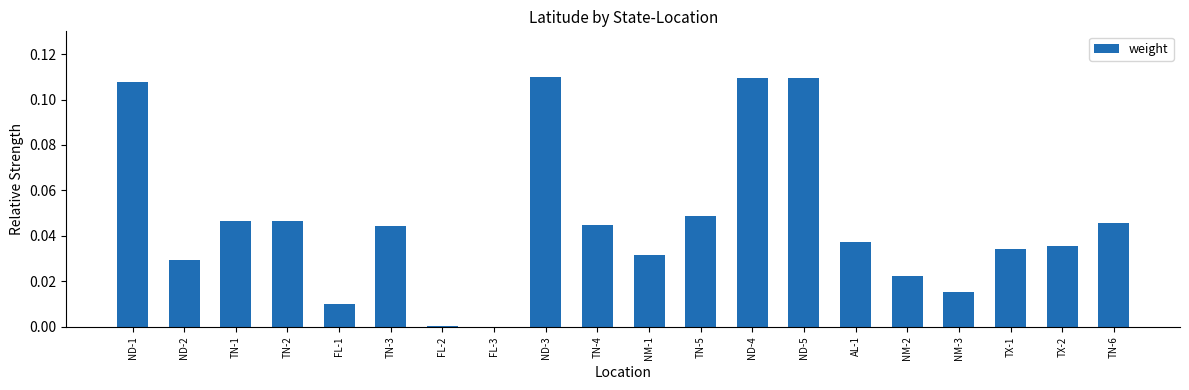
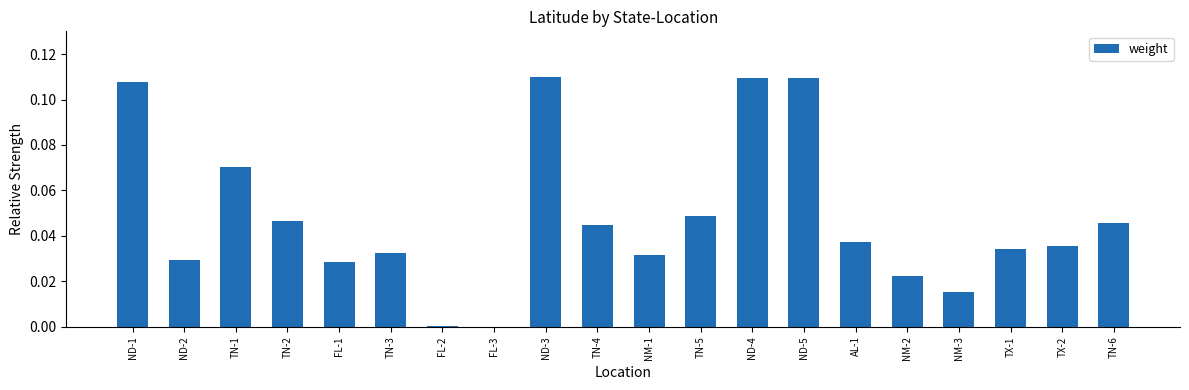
  {
    "ND-1": 0.108,
    "ND-2": 0.029,
-   "TN-1": 0.046,
+   "TN-1": 0.070,
    "TN-2": 0.046,
-   "FL-1": 0.010,
-   "TN-3": 0.044,
+   "FL-1": 0.028,
+   "TN-3": 0.033,
    "FL-3": 0.000,
    "ND-3": 0.110,
    "TN-4": 0.045,
    "NM-1": 0.032,
    "TN-5": 0.049,
    "ND-4": 0.109,
    "ND-5": 0.109,
    "AL-1": 0.037,
    "NM-2": 0.022,
    "NM-3": 0.015,
    "TX-1": 0.034,
    "TX-2": 0.035,
    "TN-6": 0.045
  }
